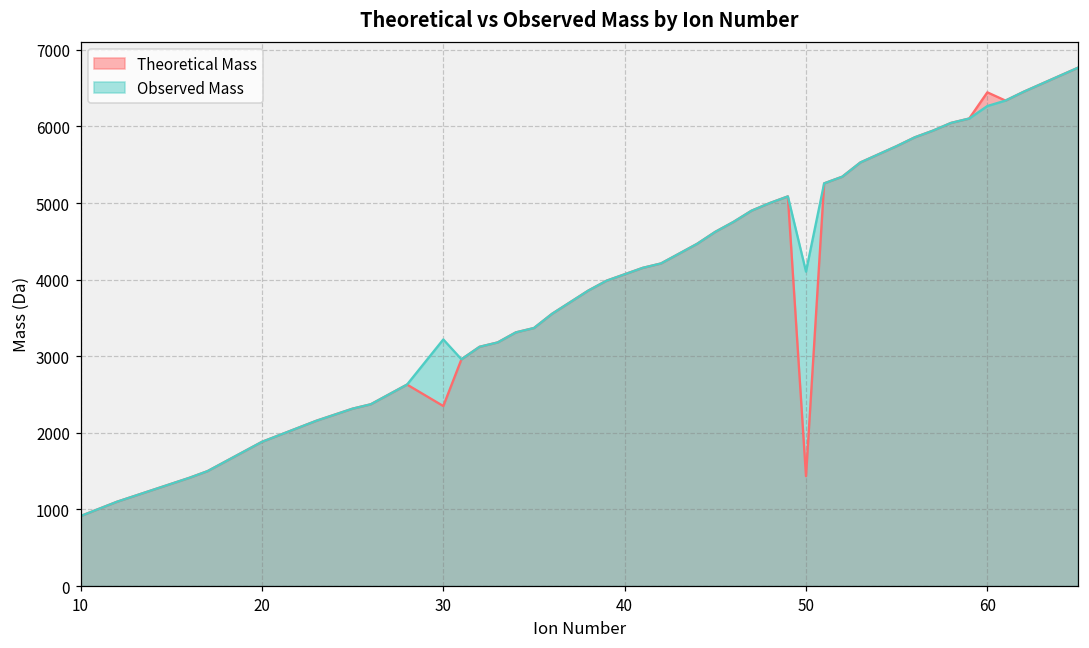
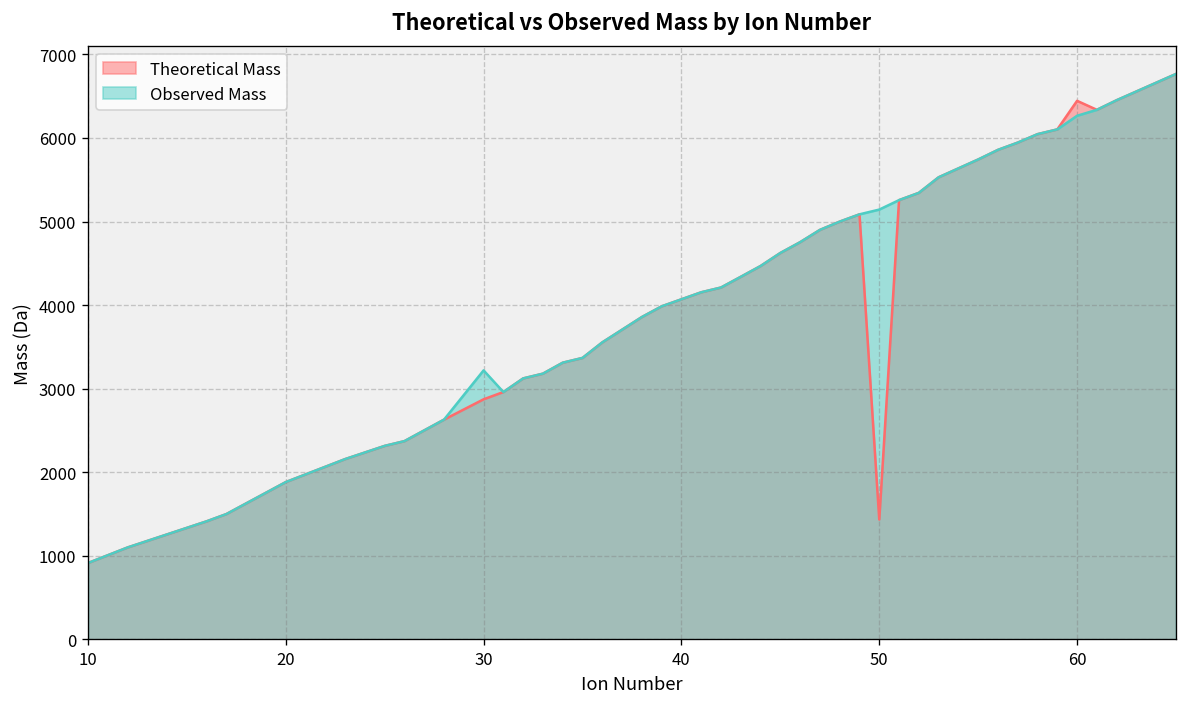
  {
    "Theoretical Mass": {
-     "30": 2400,
+     "30": 2900,
      "50": 1400,
      "60": 6400
    },
    "Observed Mass": {
      "30": 3200,
-     "50": 4100,
+     "50": 5100,
      "60": 6300
    }
  }
